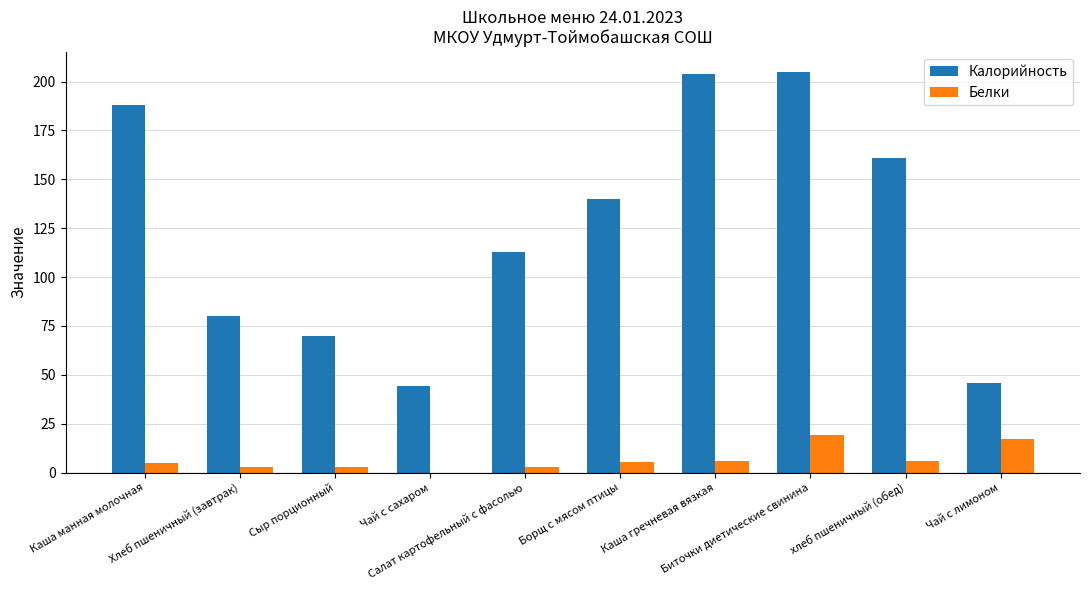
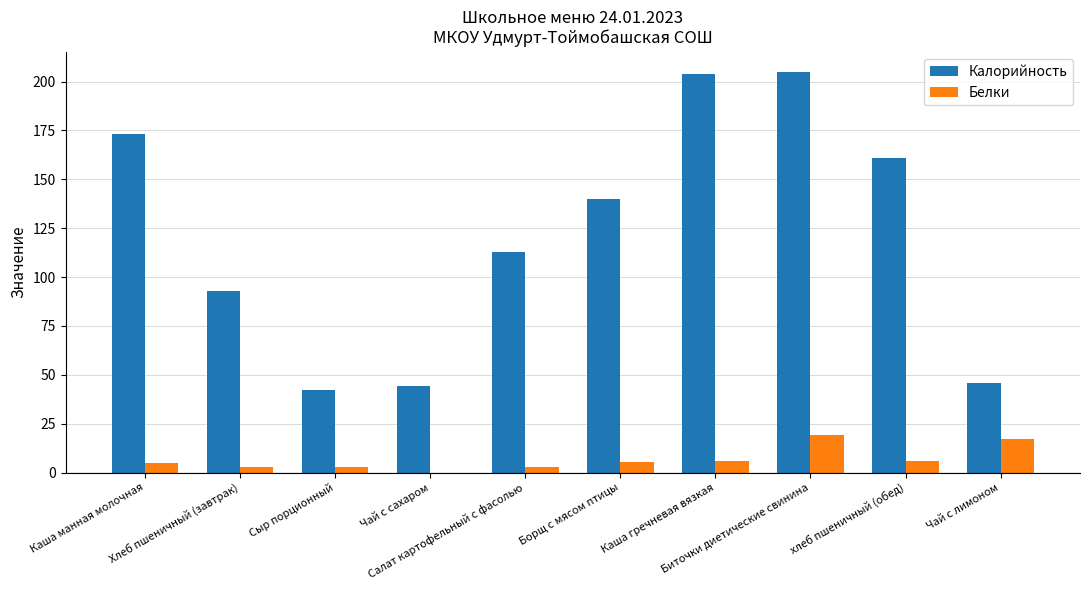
  {
    "Калорийность": {
-     "Каша манная молочная": 188,
-     "Хлеб пшеничный (завтрак)": 80,
-     "Сыр порционный": 70,
+     "Каша манная молочная": 173,
+     "Хлеб пшеничный (завтрак)": 93,
+     "Сыр порционный": 42,
      "Чай с сахаром": 44,
      "Салат картофельный с фасолью": 113,
      "Борщ с мясом птицы": 140,
      "Каша гречневая вязкая": 204,
      "Биточки диетические свинина": 205,
      "хлеб пшеничный (обед)": 161,
      "Чай с лимоном": 46
    },
    "Белки": {
      "Каша манная молочная": 5,
      "Хлеб пшеничный (завтрак)": 3,
      "Сыр порционный": 3,
      "Чай с сахаром": 0,
      "Салат картофельный с фасолью": 3,
      "Борщ с мясом птицы": 5,
      "Каша гречневая вязкая": 6,
      "Биточки диетические свинина": 19,
      "хлеб пшеничный (обед)": 6,
      "Чай с лимоном": 17
    }
  }
